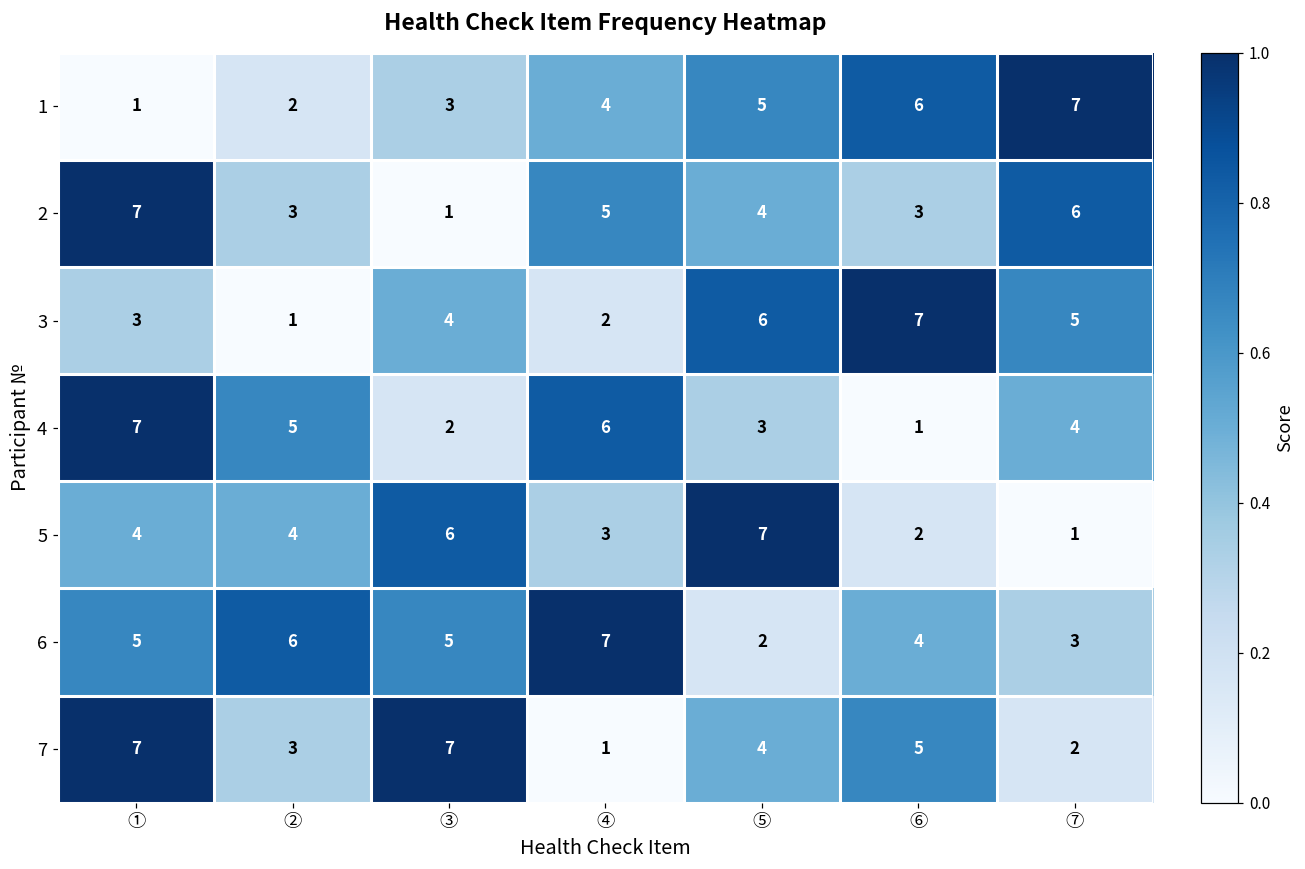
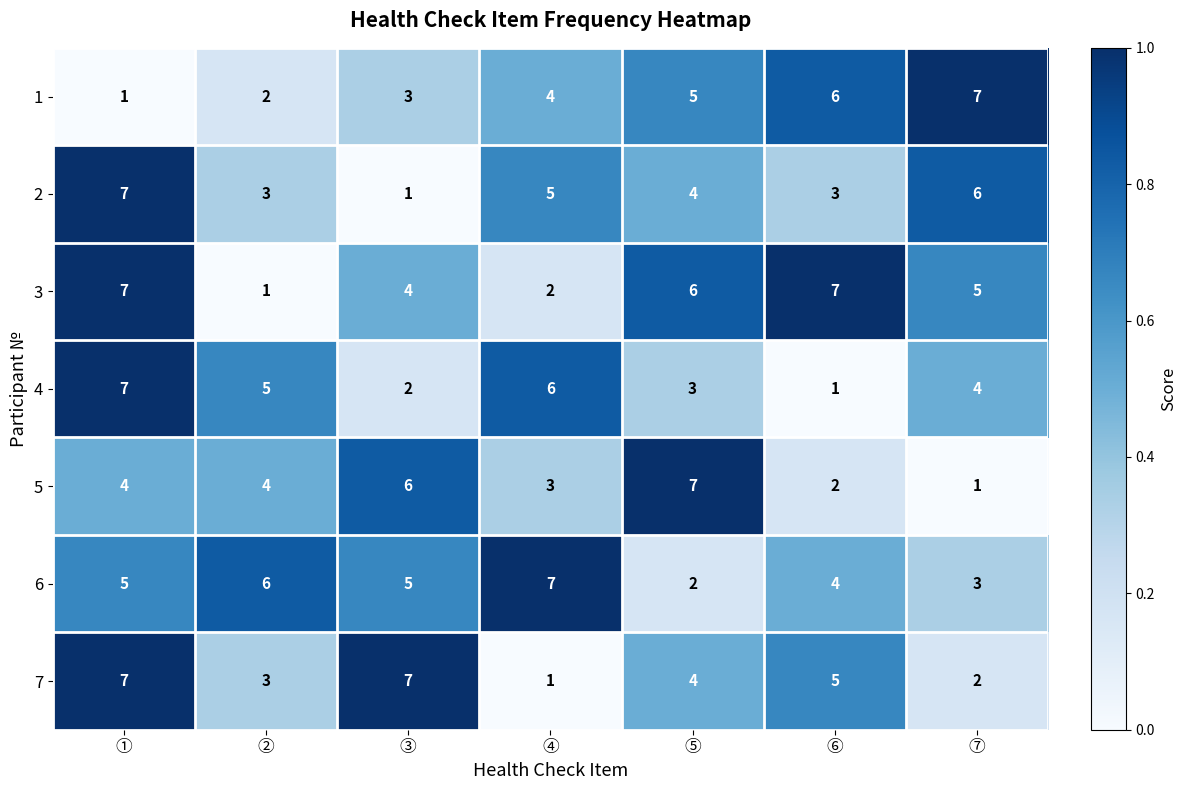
  {
    "1": {
      "①": 1,
      "②": 2,
      "③": 3,
      "④": 4,
      "⑤": 5,
      "⑥": 6,
      "⑦": 7
    },
    "2": {
      "①": 7,
      "②": 3,
      "③": 1,
      "④": 5,
      "⑤": 4,
      "⑥": 3,
      "⑦": 6
    },
    "3": {
-     "①": 3,
+     "①": 7,
      "②": 1,
      "③": 4,
      "④": 2,
      "⑤": 6,
      "⑥": 7,
      "⑦": 5
    },
    "4": {
      "①": 7,
      "②": 5,
      "③": 2,
      "④": 6,
      "⑤": 3,
      "⑥": 1,
      "⑦": 4
    },
    "5": {
      "①": 4,
      "②": 4,
      "③": 6,
      "④": 3,
      "⑤": 7,
      "⑥": 2,
      "⑦": 1
    },
    "6": {
      "①": 5,
      "②": 6,
      "③": 5,
      "④": 7,
      "⑤": 2,
      "⑥": 4,
      "⑦": 3
    },
    "7": {
      "①": 7,
      "②": 3,
      "③": 7,
      "④": 1,
      "⑤": 4,
      "⑥": 5,
      "⑦": 2
    }
  }
